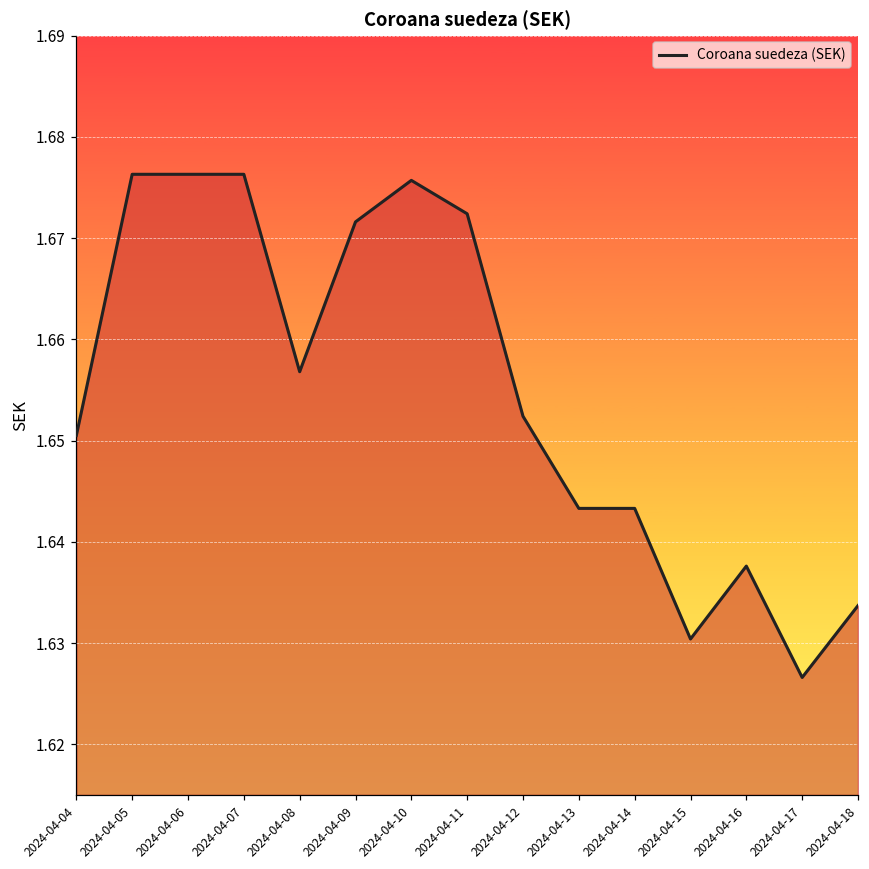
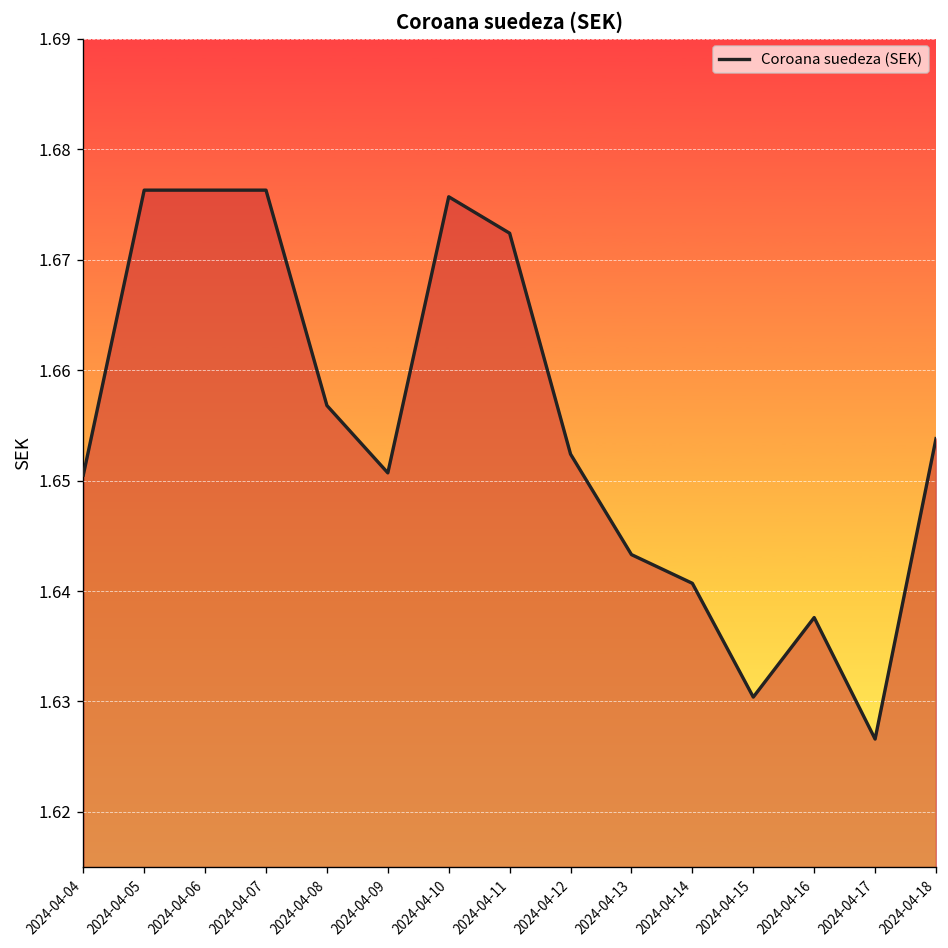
  {
    "2024-04-04": 1.651,
    "2024-04-05": 1.676,
    "2024-04-06": 1.676,
    "2024-04-07": 1.676,
    "2024-04-08": 1.657,
-   "2024-04-09": 1.672,
+   "2024-04-09": 1.651,
    "2024-04-10": 1.676,
    "2024-04-11": 1.672,
    "2024-04-12": 1.652,
    "2024-04-13": 1.643,
-   "2024-04-14": 1.643,
+   "2024-04-14": 1.641,
    "2024-04-15": 1.630,
    "2024-04-16": 1.638,
    "2024-04-17": 1.627,
-   "2024-04-18": 1.634
+   "2024-04-18": 1.654
  }
